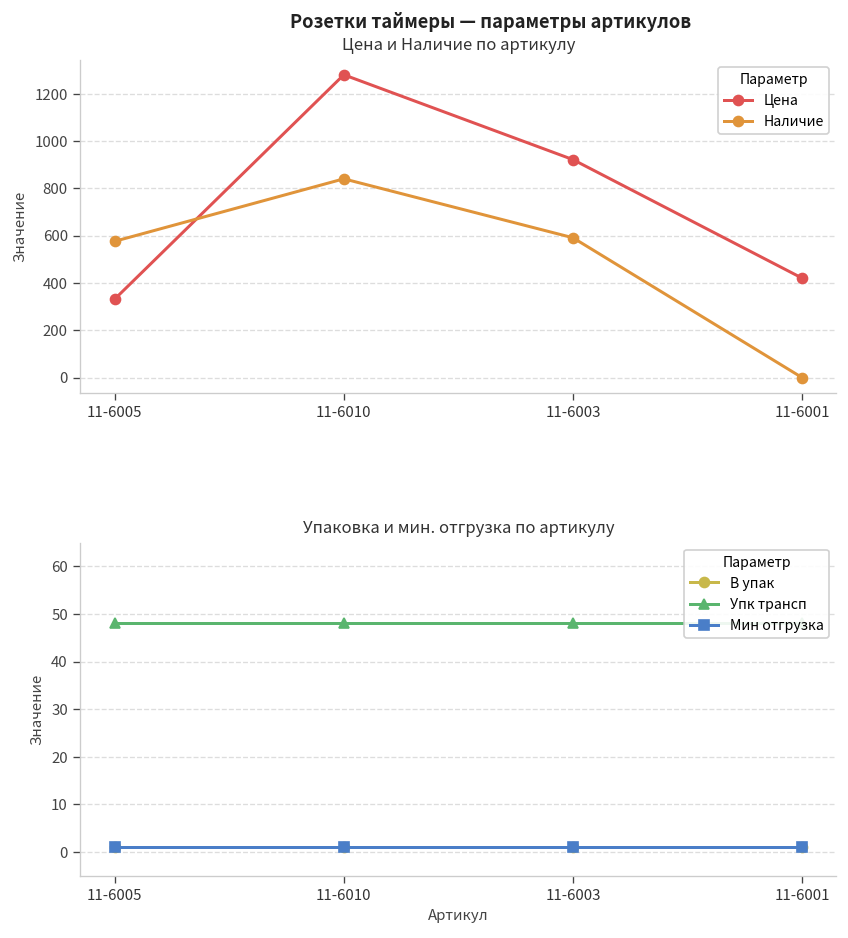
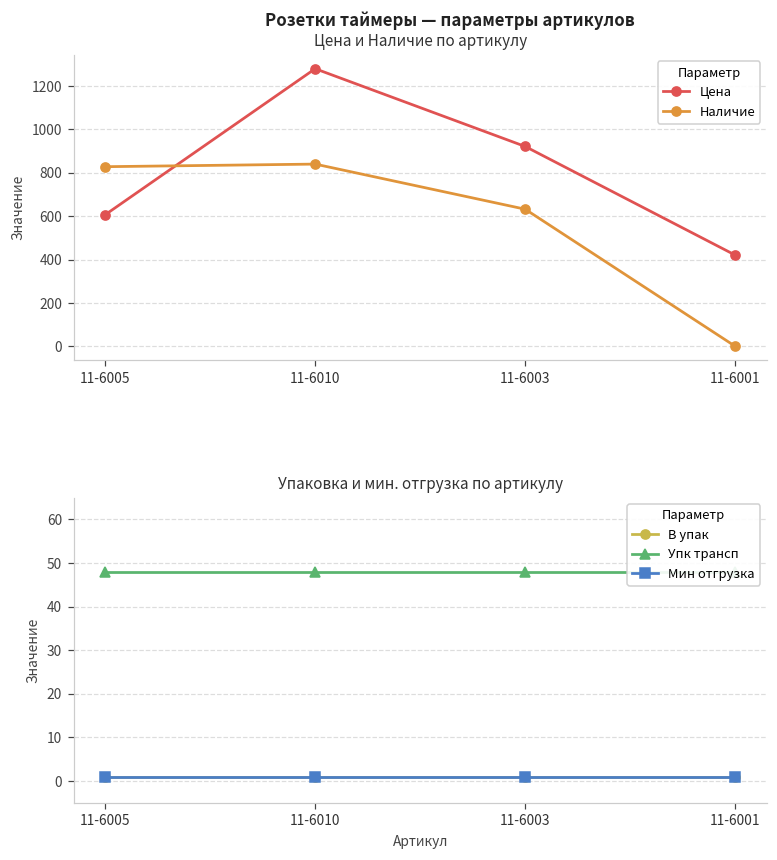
  {
    "Цена и Наличие по артикулу": {
      "Цена": {
-       "11-6005": 330,
+       "11-6005": 610,
        "11-6010": 1280,
        "11-6003": 920,
        "11-6001": 420
      },
      "Наличие": {
-       "11-6005": 580,
+       "11-6005": 830,
        "11-6010": 840,
-       "11-6003": 590,
+       "11-6003": 630,
        "11-6001": 0
      }
    },
    "Упаковка и мин. отгрузка по артикулу": {
      "Мин отгрузка": {
        "11-6005": 1,
        "11-6010": 1,
        "11-6003": 1,
        "11-6001": 1
      },
      "Упк трансп": {
        "11-6005": 48,
        "11-6010": 48,
        "11-6003": 48
      }
    }
  }
